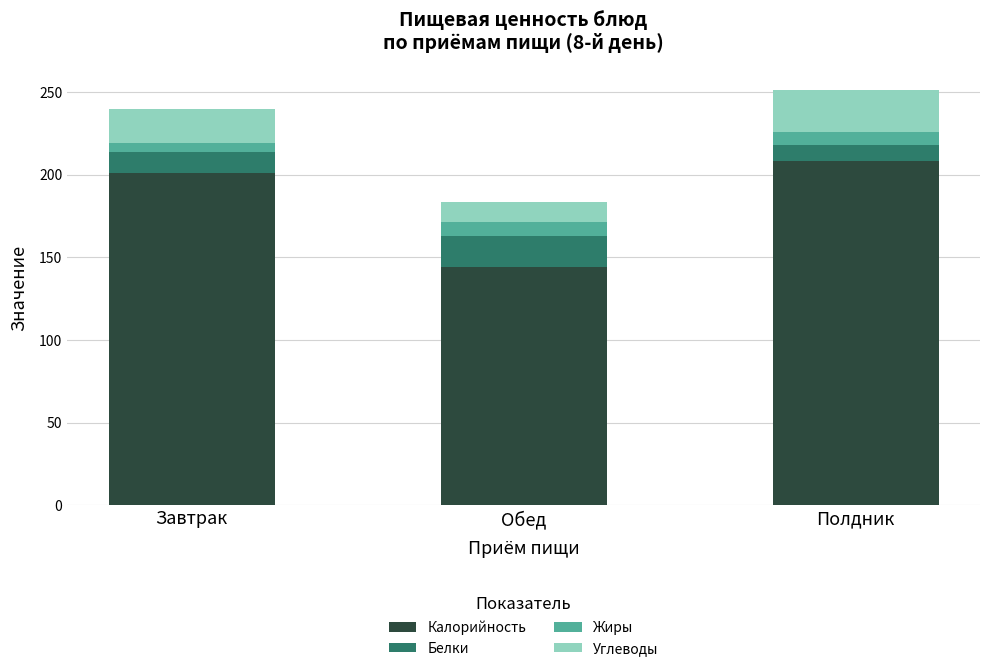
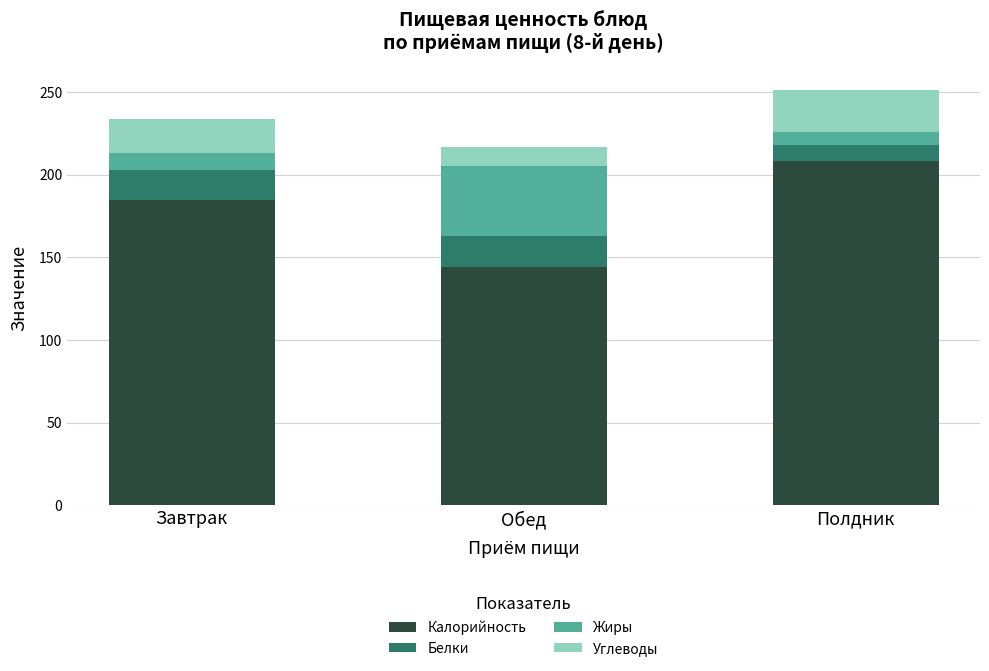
  {
    "Калорийность": {
-     "Завтрак": 201,
+     "Завтрак": 185,
      "Обед": 144,
      "Полдник": 208
    },
    "Белки": {
-     "Завтрак": 13,
+     "Завтрак": 18,
      "Обед": 19,
      "Полдник": 10
    },
    "Жиры": {
-     "Завтрак": 5,
-     "Обед": 9,
+     "Завтрак": 11,
+     "Обед": 43,
      "Полдник": 8
    },
    "Углеводы": {
      "Завтрак": 20,
      "Обед": 12,
      "Полдник": 25
    }
  }
